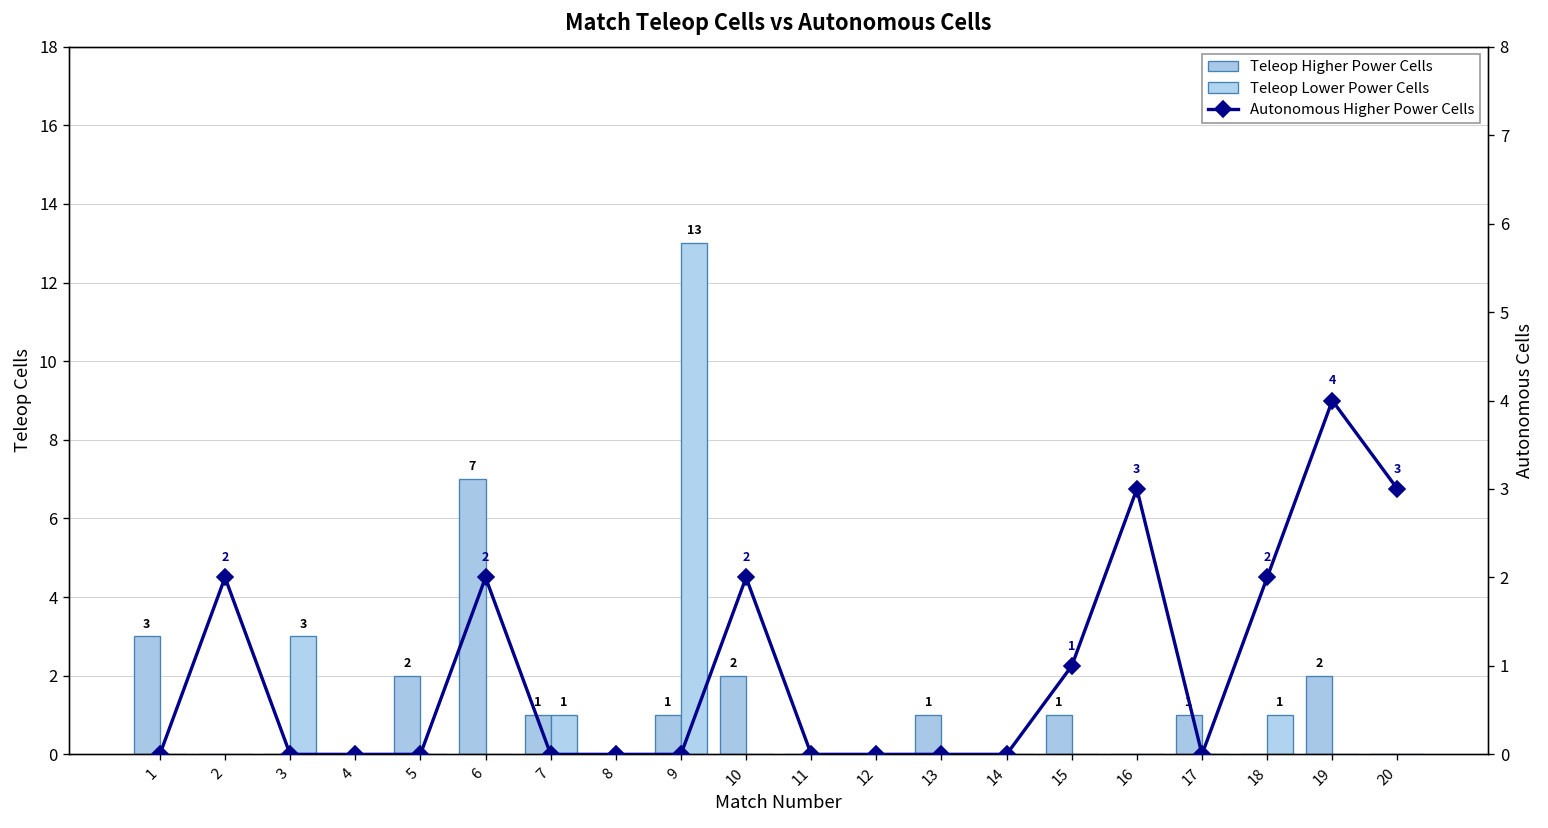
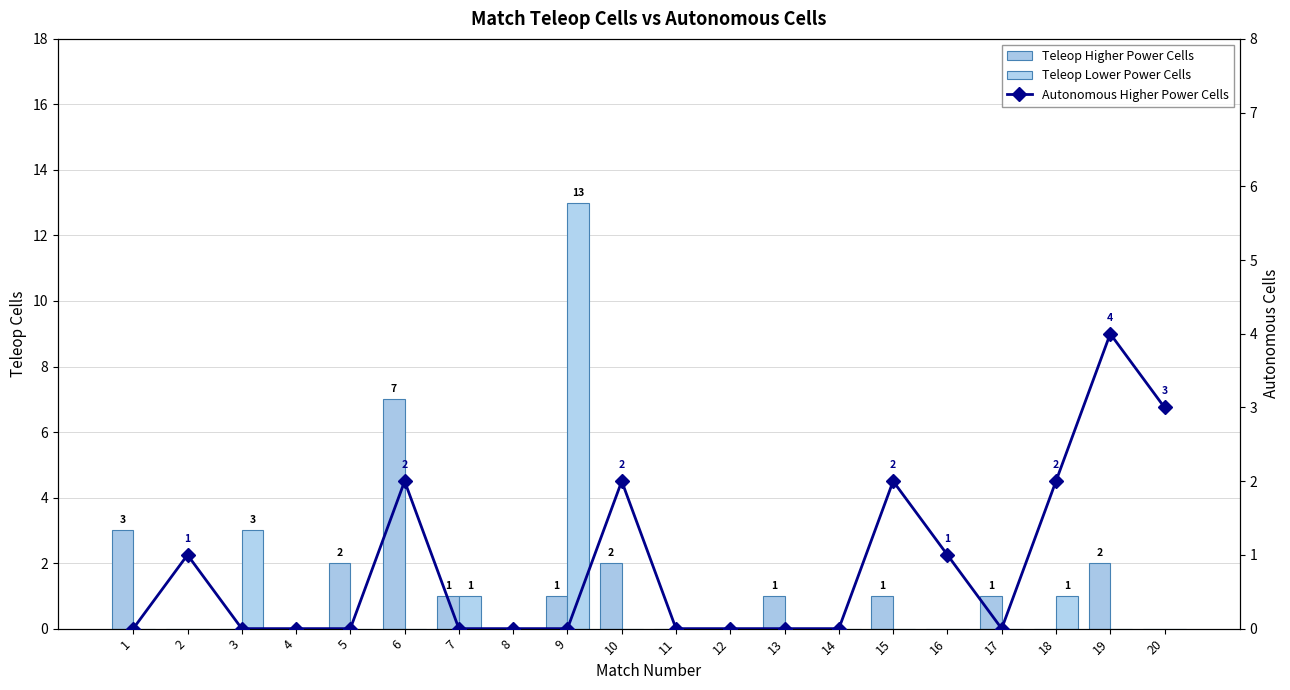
  {
    "Autonomous Higher Power Cells": {
-     "2": 2,
+     "2": 1,
      "6": 2,
      "10": 2,
-     "15": 1,
-     "16": 3,
+     "15": 2,
+     "16": 1,
      "18": 2,
      "19": 4,
      "20": 3
    }
  }
